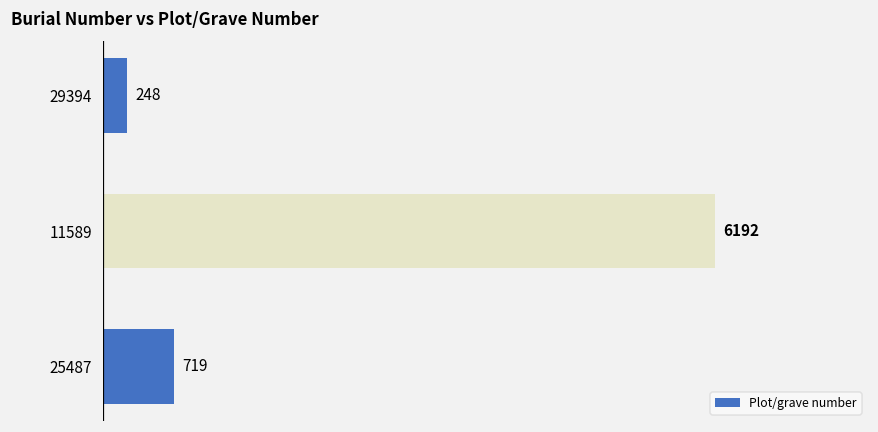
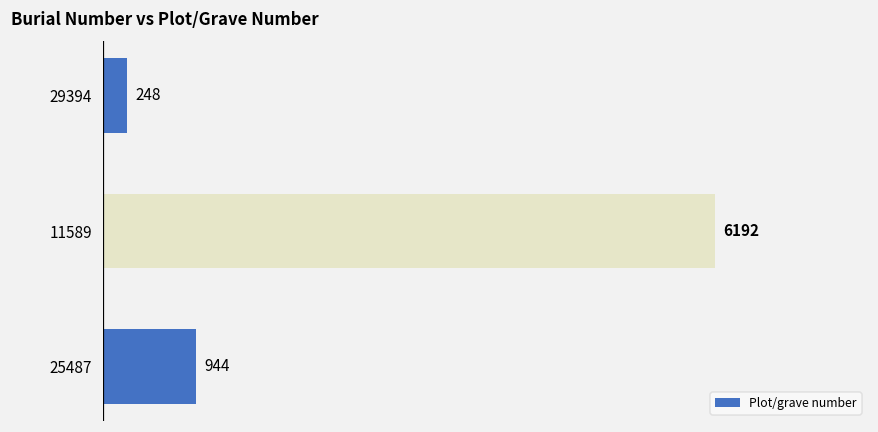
  {
    "29394": 248,
    "11589": 6192,
-   "25487": 719
+   "25487": 944
  }
